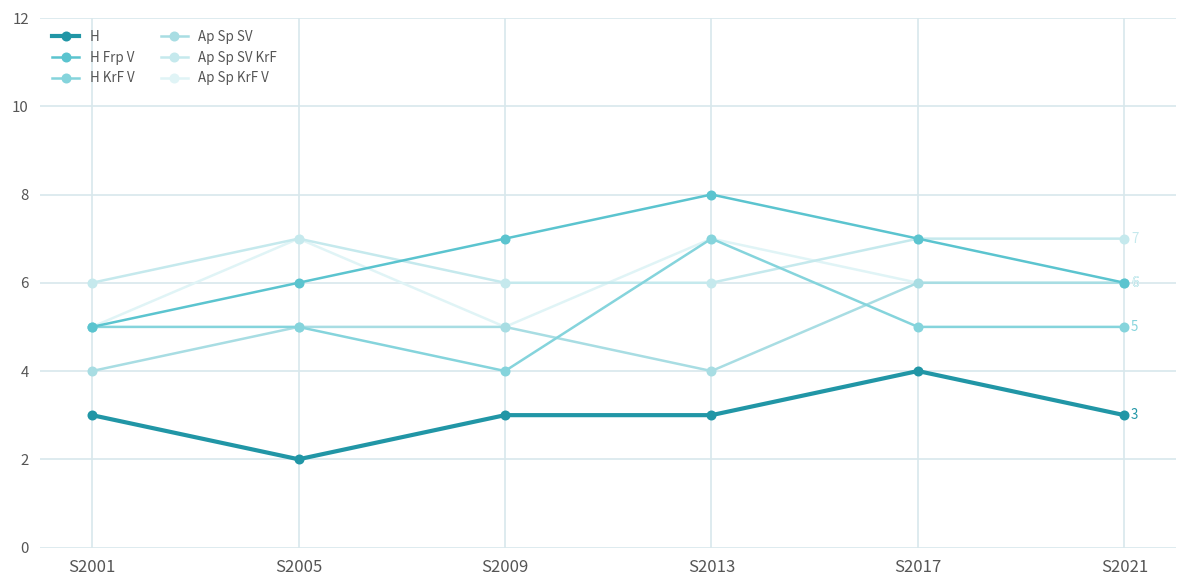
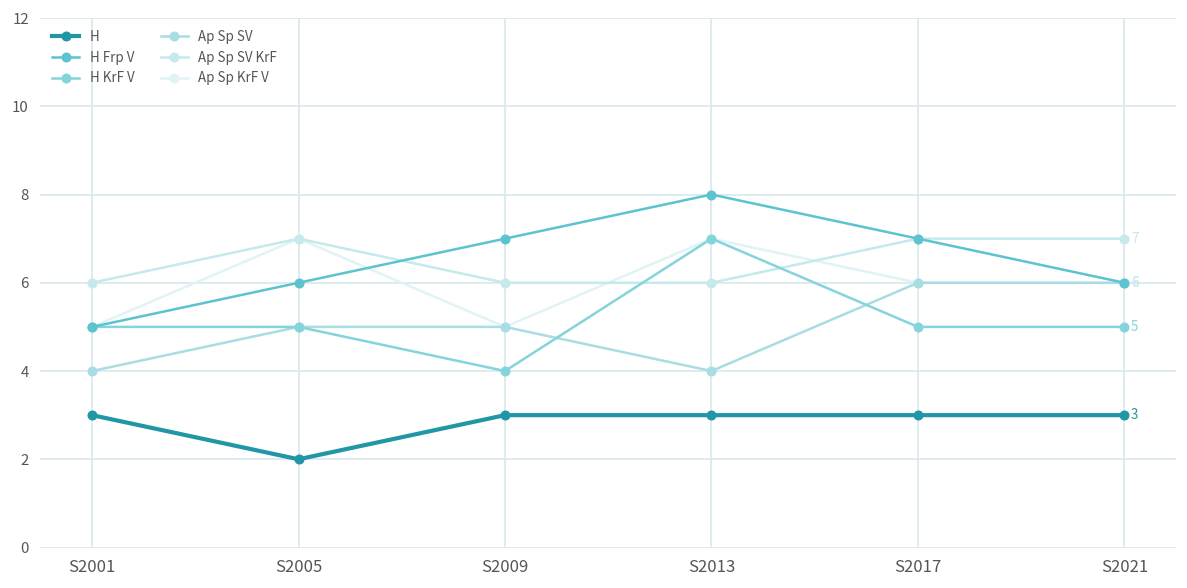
  {
    "H": {
      "S2001": 3,
      "S2005": 2,
      "S2009": 3,
      "S2013": 3,
-     "S2017": 4
+     "S2017": 3
    }
  }
